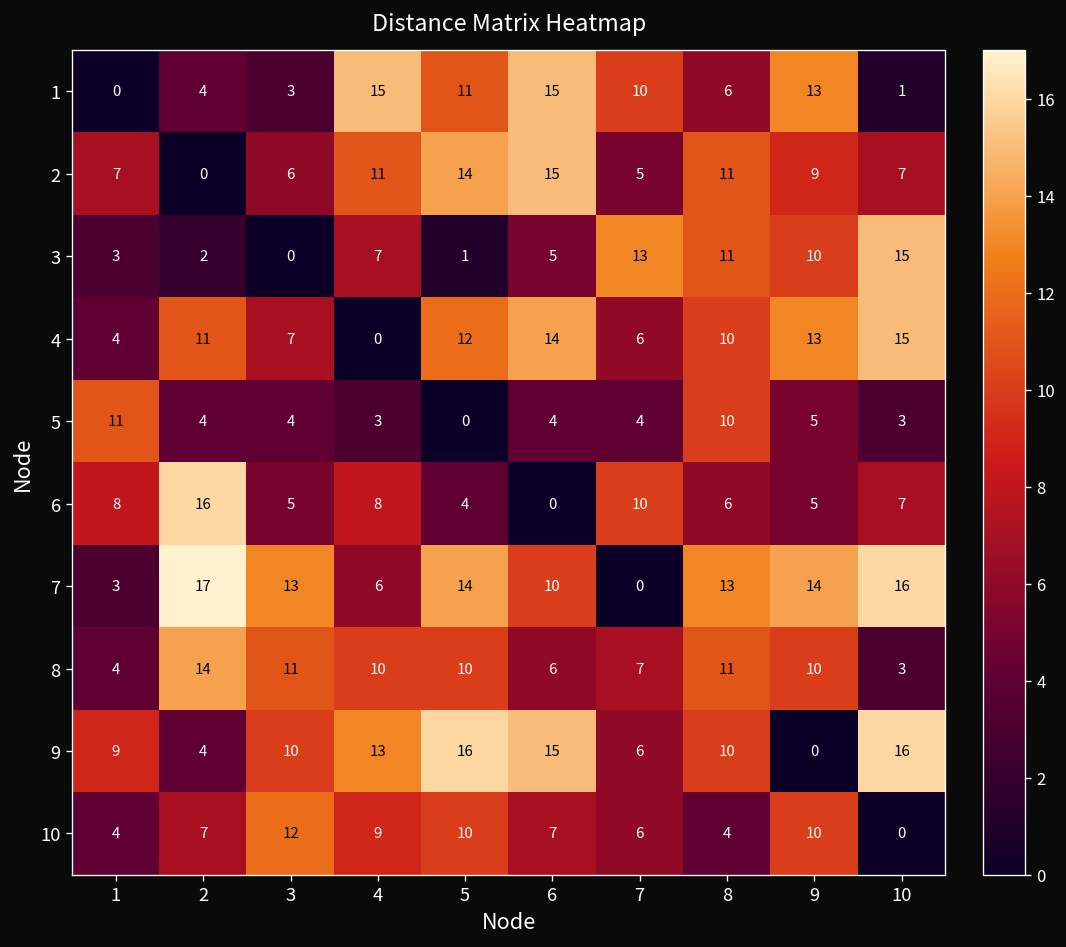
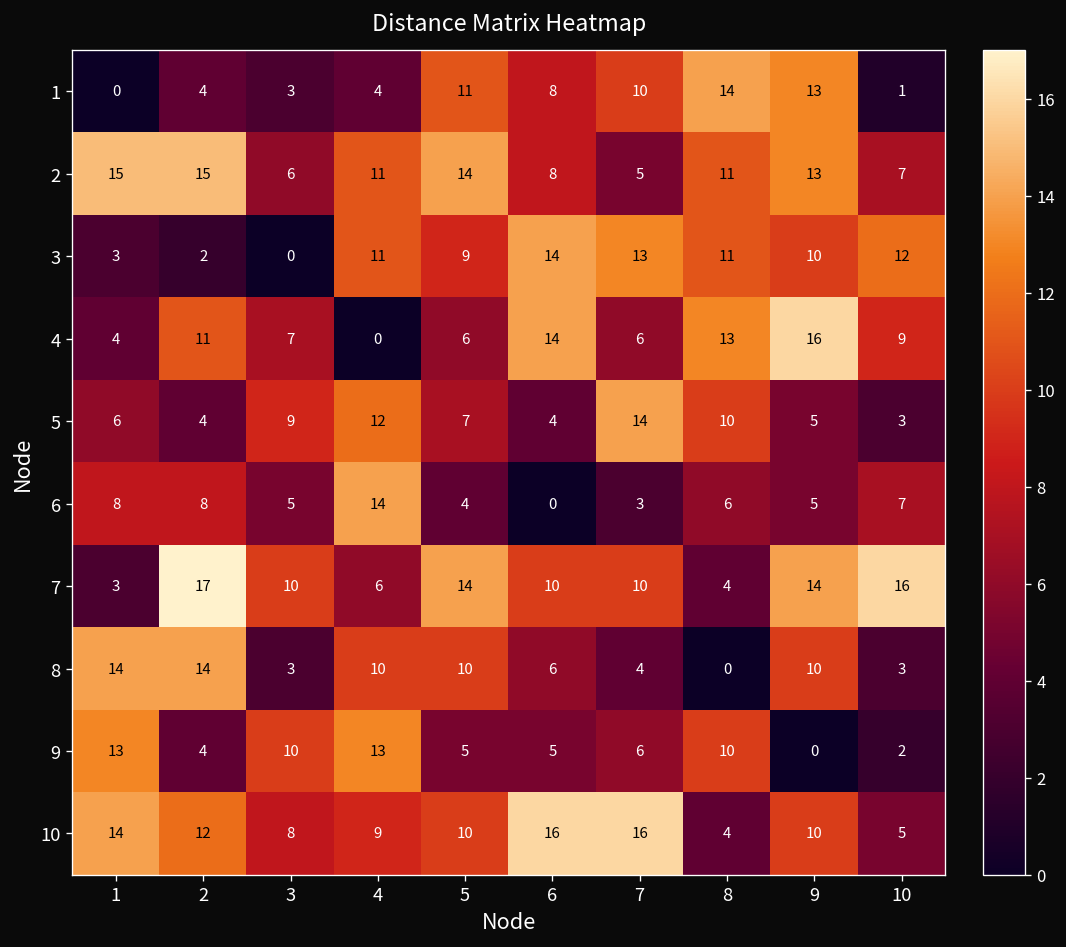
  {
    "1": {
      "1": 0,
      "2": 4,
      "3": 3,
-     "4": 15,
+     "4": 4,
      "5": 11,
-     "6": 15,
+     "6": 8,
      "7": 10,
-     "8": 6,
+     "8": 14,
      "9": 13,
      "10": 1
    },
    "2": {
-     "1": 7,
-     "2": 0,
+     "1": 15,
+     "2": 15,
      "3": 6,
      "4": 11,
      "5": 14,
-     "6": 15,
+     "6": 8,
      "7": 5,
      "8": 11,
-     "9": 9,
+     "9": 13,
      "10": 7
    },
    "3": {
      "1": 3,
      "2": 2,
      "3": 0,
-     "4": 7,
-     "5": 1,
-     "6": 5,
+     "4": 11,
+     "5": 9,
+     "6": 14,
      "7": 13,
      "8": 11,
      "9": 10,
-     "10": 15
+     "10": 12
    },
    "4": {
      "1": 4,
      "2": 11,
      "3": 7,
      "4": 0,
-     "5": 12,
+     "5": 6,
      "6": 14,
      "7": 6,
-     "8": 10,
-     "9": 13,
-     "10": 15
+     "8": 13,
+     "9": 16,
+     "10": 9
    },
    "5": {
-     "1": 11,
+     "1": 6,
      "2": 4,
-     "3": 4,
-     "4": 3,
-     "5": 0,
+     "3": 9,
+     "4": 12,
+     "5": 7,
      "6": 4,
-     "7": 4,
+     "7": 14,
      "8": 10,
      "9": 5,
      "10": 3
    },
    "6": {
      "1": 8,
-     "2": 16,
+     "2": 8,
      "3": 5,
-     "4": 8,
+     "4": 14,
      "5": 4,
      "6": 0,
-     "7": 10,
+     "7": 3,
      "8": 6,
      "9": 5,
      "10": 7
    },
    "7": {
      "1": 3,
      "2": 17,
-     "3": 13,
+     "3": 10,
      "4": 6,
      "5": 14,
      "6": 10,
-     "7": 0,
-     "8": 13,
+     "7": 10,
+     "8": 4,
      "9": 14,
      "10": 16
    },
    "8": {
-     "1": 4,
+     "1": 14,
      "2": 14,
-     "3": 11,
+     "3": 3,
      "4": 10,
      "5": 10,
      "6": 6,
-     "7": 7,
-     "8": 11,
+     "7": 4,
+     "8": 0,
      "9": 10,
      "10": 3
    },
    "9": {
-     "1": 9,
+     "1": 13,
      "2": 4,
      "3": 10,
      "4": 13,
-     "5": 16,
-     "6": 15,
+     "5": 5,
+     "6": 5,
      "7": 6,
      "8": 10,
      "9": 0,
-     "10": 16
+     "10": 2
    },
    "10": {
-     "1": 4,
-     "2": 7,
-     "3": 12,
+     "1": 14,
+     "2": 12,
+     "3": 8,
      "4": 9,
      "5": 10,
-     "6": 7,
-     "7": 6,
+     "6": 16,
+     "7": 16,
      "8": 4,
      "9": 10,
-     "10": 0
+     "10": 5
    }
  }
